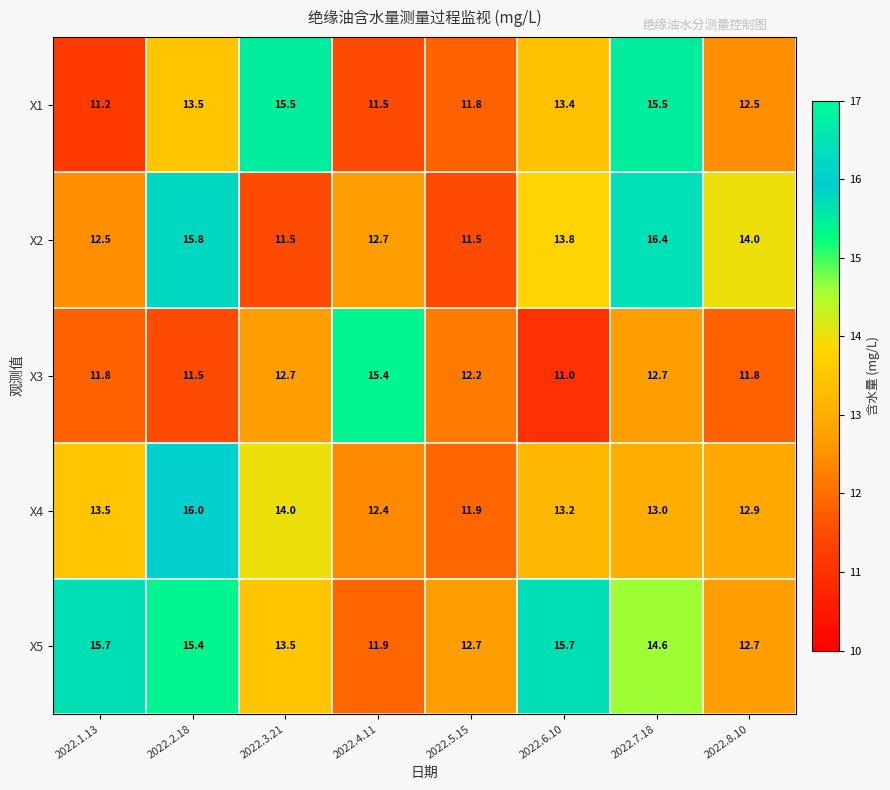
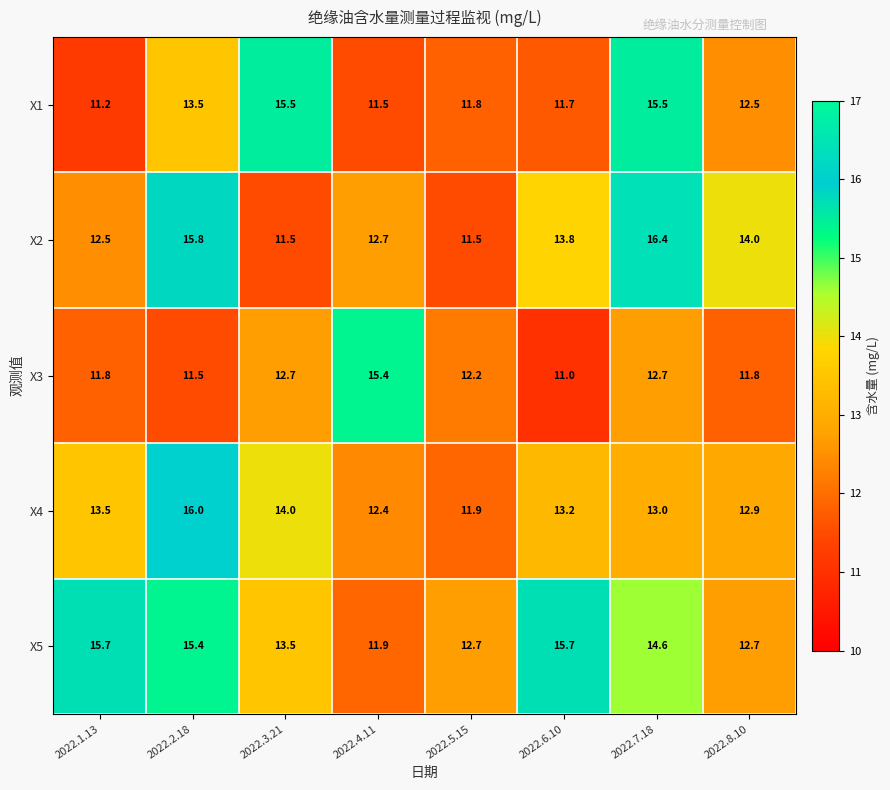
  {
    "X1": {
      "2022.1.13": 11.2,
      "2022.2.18": 13.5,
      "2022.3.21": 15.5,
      "2022.4.11": 11.5,
      "2022.5.15": 11.8,
-     "2022.6.10": 13.4,
+     "2022.6.10": 11.7,
      "2022.7.18": 15.5,
      "2022.8.10": 12.5
    },
    "X2": {
      "2022.1.13": 12.5,
      "2022.2.18": 15.8,
      "2022.3.21": 11.5,
      "2022.4.11": 12.7,
      "2022.5.15": 11.5,
      "2022.6.10": 13.8,
      "2022.7.18": 16.4,
      "2022.8.10": 14.0
    },
    "X3": {
      "2022.1.13": 11.8,
      "2022.2.18": 11.5,
      "2022.3.21": 12.7,
      "2022.4.11": 15.4,
      "2022.5.15": 12.2,
      "2022.6.10": 11.0,
      "2022.7.18": 12.7,
      "2022.8.10": 11.8
    },
    "X4": {
      "2022.1.13": 13.5,
      "2022.2.18": 16.0,
      "2022.3.21": 14.0,
      "2022.4.11": 12.4,
      "2022.5.15": 11.9,
      "2022.6.10": 13.2,
      "2022.7.18": 13.0,
      "2022.8.10": 12.9
    },
    "X5": {
      "2022.1.13": 15.7,
      "2022.2.18": 15.4,
      "2022.3.21": 13.5,
      "2022.4.11": 11.9,
      "2022.5.15": 12.7,
      "2022.6.10": 15.7,
      "2022.7.18": 14.6,
      "2022.8.10": 12.7
    }
  }
